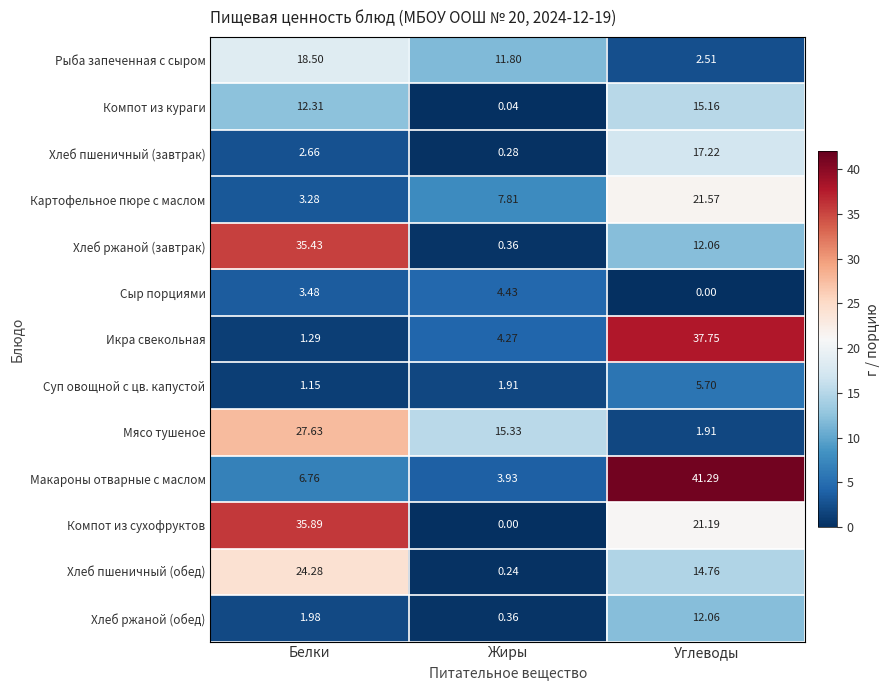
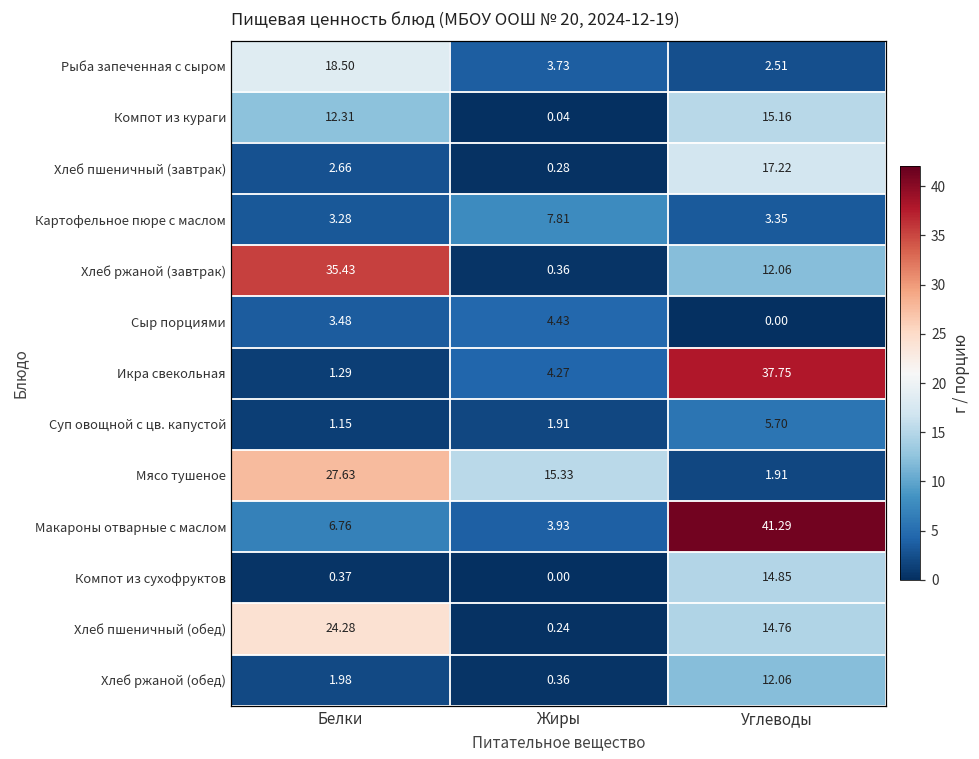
  {
    "Рыба запеченная с сыром": {
      "Белки": 18.50,
-     "Жиры": 11.80,
+     "Жиры": 3.73,
      "Углеводы": 2.51
    },
    "Компот из кураги": {
      "Белки": 12.31,
      "Жиры": 0.04,
      "Углеводы": 15.16
    },
    "Хлеб пшеничный (завтрак)": {
      "Белки": 2.66,
      "Жиры": 0.28,
      "Углеводы": 17.22
    },
    "Картофельное пюре с маслом": {
      "Белки": 3.28,
      "Жиры": 7.81,
-     "Углеводы": 21.57
+     "Углеводы": 3.35
    },
    "Хлеб ржаной (завтрак)": {
      "Белки": 35.43,
      "Жиры": 0.36,
      "Углеводы": 12.06
    },
    "Сыр порциями": {
      "Белки": 3.48,
      "Жиры": 4.43,
      "Углеводы": 0.00
    },
    "Икра свекольная": {
      "Белки": 1.29,
      "Жиры": 4.27,
      "Углеводы": 37.75
    },
    "Суп овощной с цв. капустой": {
      "Белки": 1.15,
      "Жиры": 1.91,
      "Углеводы": 5.70
    },
    "Мясо тушеное": {
      "Белки": 27.63,
      "Жиры": 15.33,
      "Углеводы": 1.91
    },
    "Макароны отварные с маслом": {
      "Белки": 6.76,
      "Жиры": 3.93,
      "Углеводы": 41.29
    },
    "Компот из сухофруктов": {
-     "Белки": 35.89,
+     "Белки": 0.37,
      "Жиры": 0.00,
-     "Углеводы": 21.19
+     "Углеводы": 14.85
    },
    "Хлеб пшеничный (обед)": {
      "Белки": 24.28,
      "Жиры": 0.24,
      "Углеводы": 14.76
    },
    "Хлеб ржаной (обед)": {
      "Белки": 1.98,
      "Жиры": 0.36,
      "Углеводы": 12.06
    }
  }
